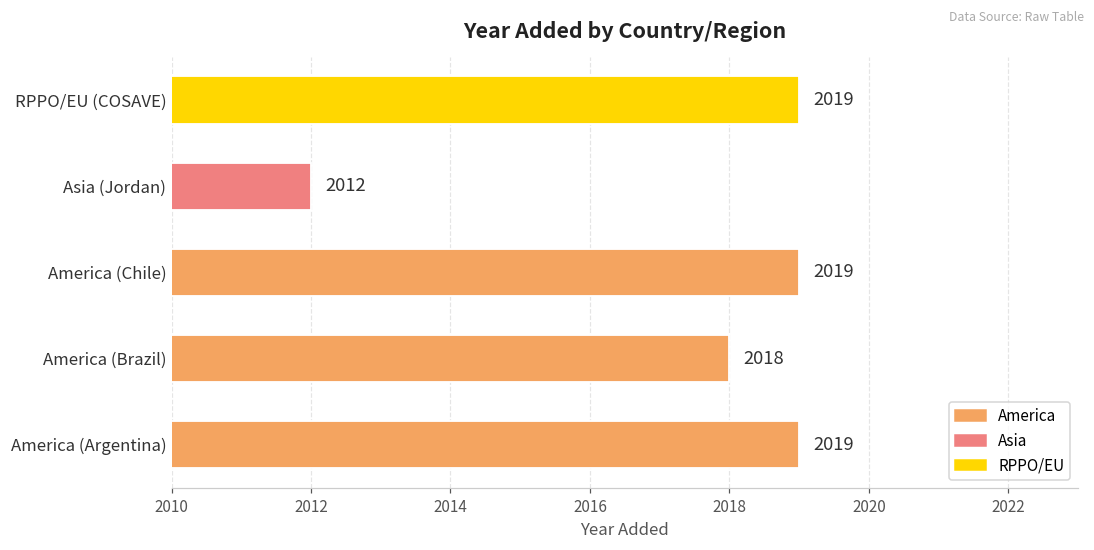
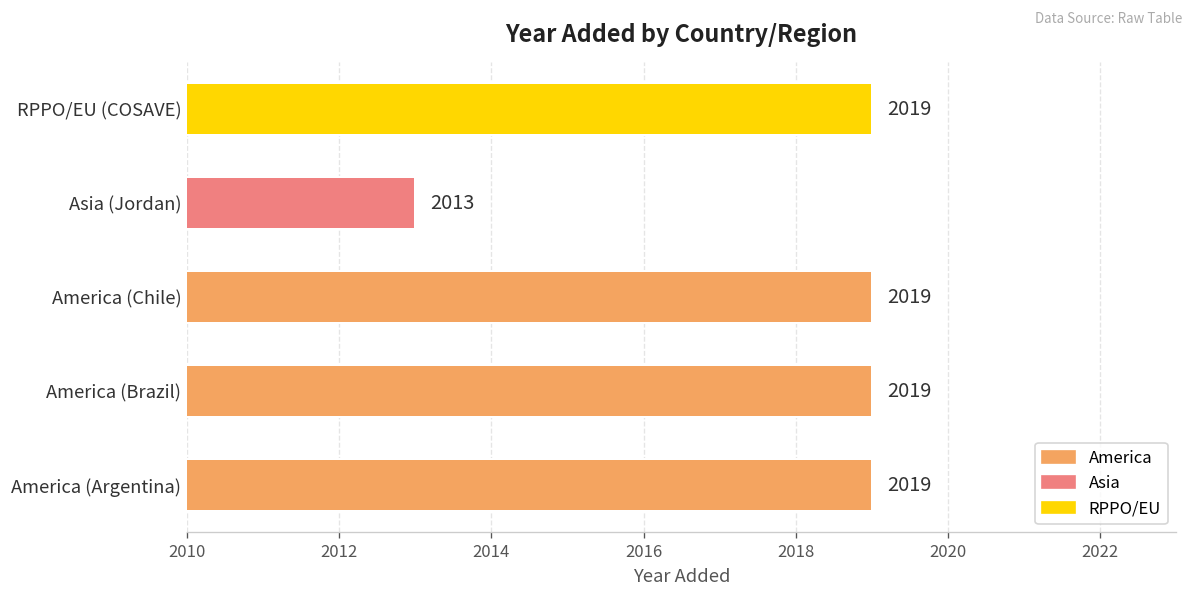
  {
    "RPPO/EU (COSAVE)": 2019,
-   "Asia (Jordan)": 2012,
+   "Asia (Jordan)": 2013,
    "America (Chile)": 2019,
-   "America (Brazil)": 2018,
+   "America (Brazil)": 2019,
    "America (Argentina)": 2019
  }
